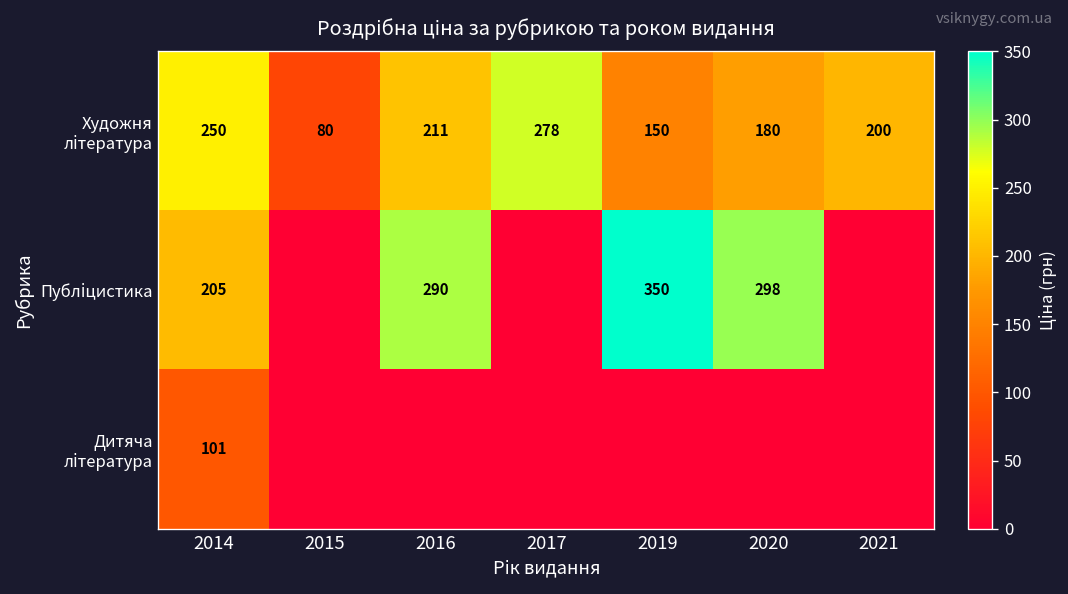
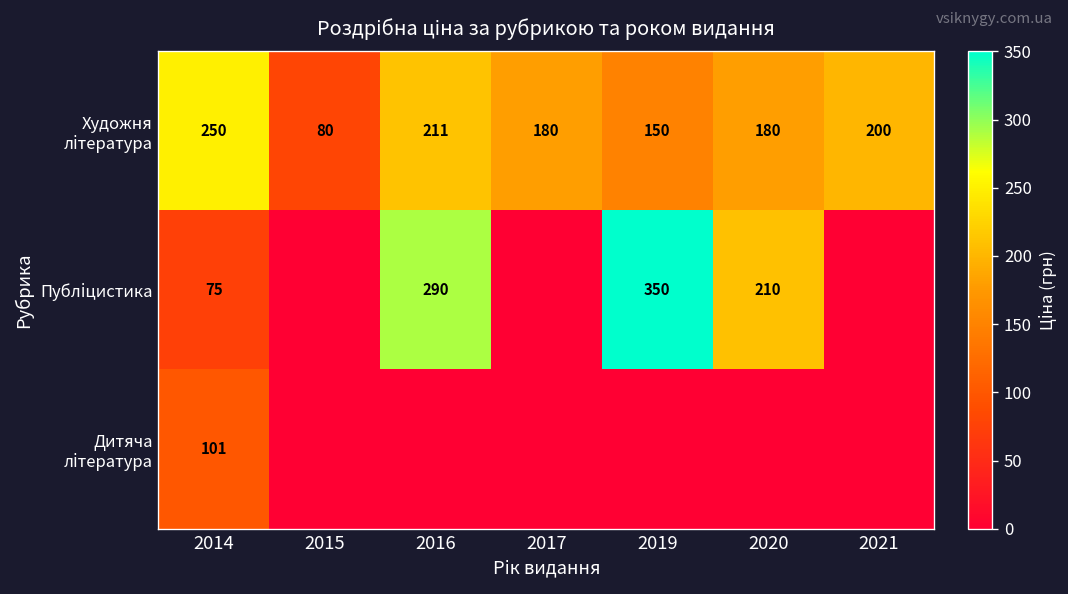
  {
    "Художня література": {
      "2014": 250,
      "2015": 80,
      "2016": 211,
-     "2017": 278,
+     "2017": 180,
      "2019": 150,
      "2020": 180,
      "2021": 200
    },
    "Публіцистика": {
-     "2014": 205,
+     "2014": 75,
      "2016": 290,
      "2019": 350,
-     "2020": 298
+     "2020": 210
    },
    "Дитяча література": {
      "2014": 101
    }
  }
